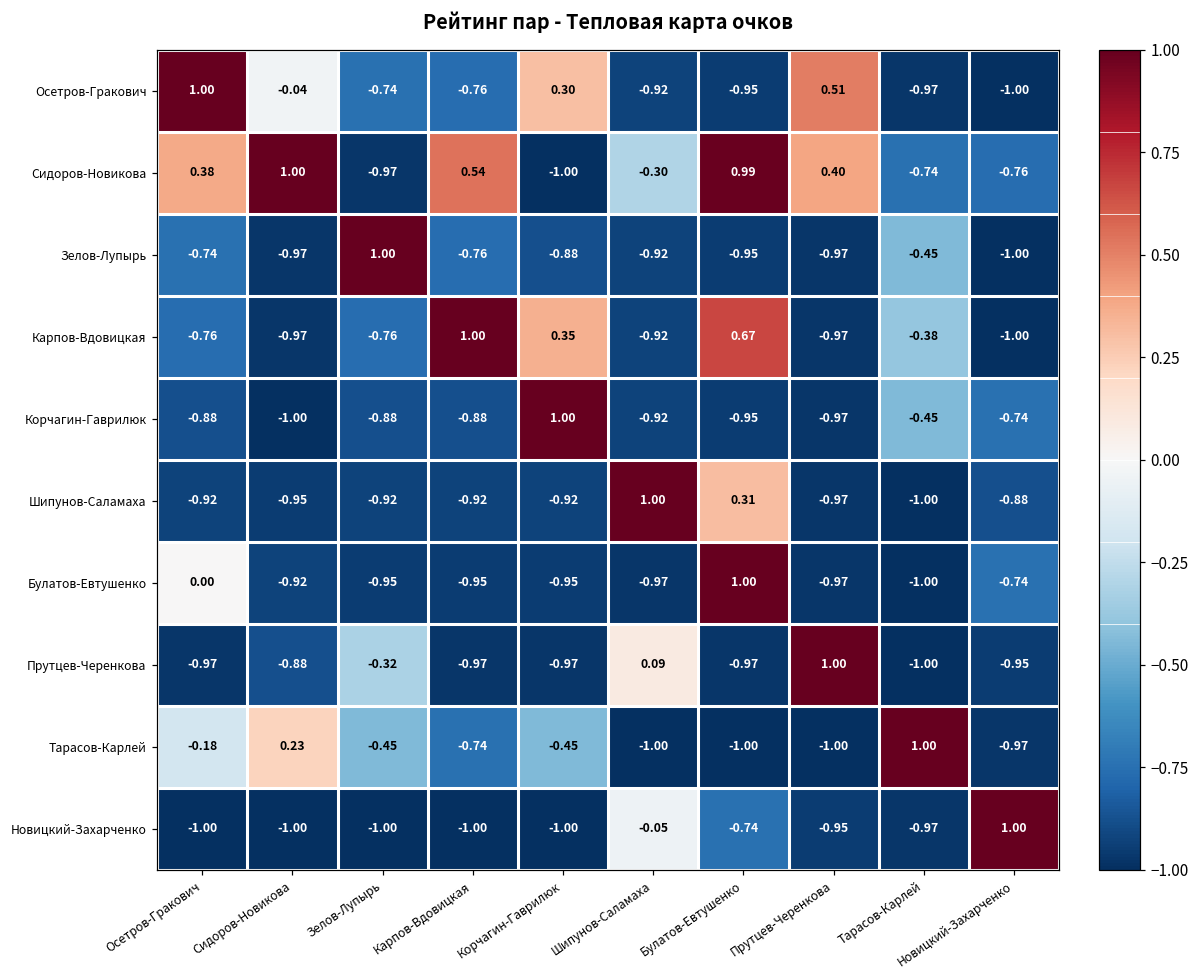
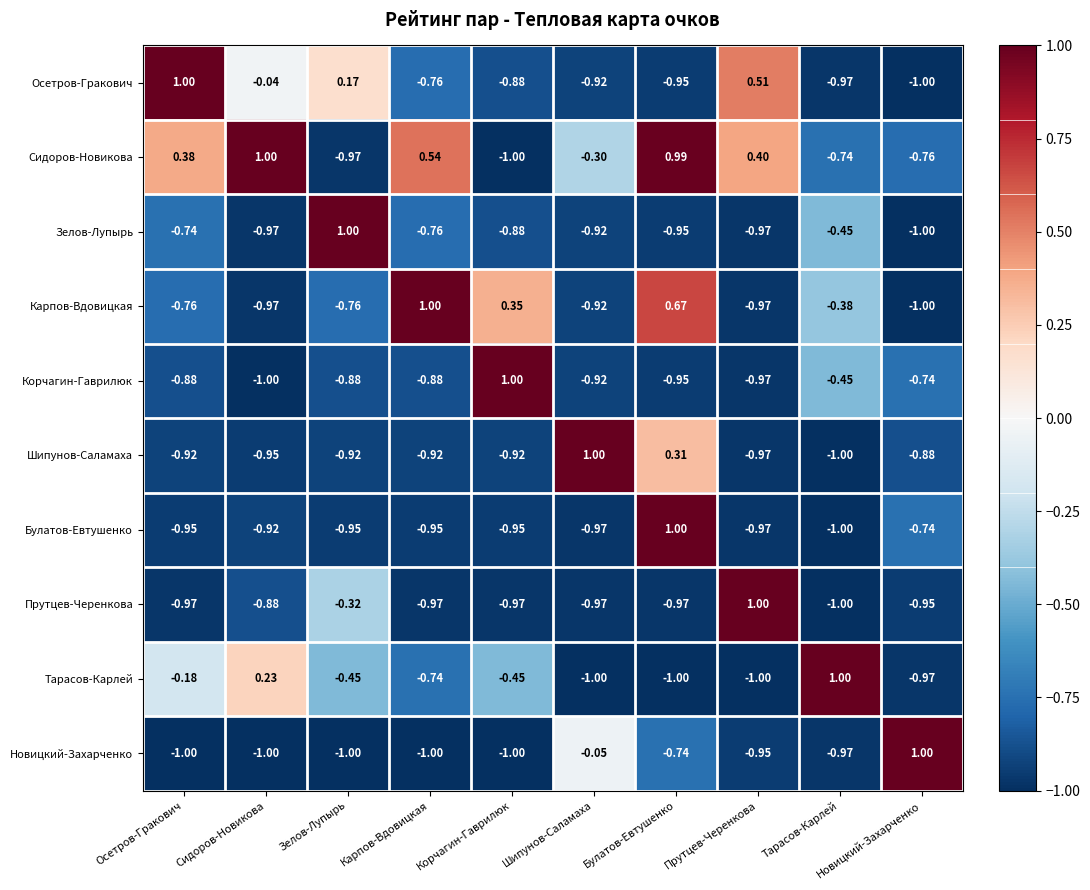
  {
    "Осетров-Гракович": {
      "Осетров-Гракович": 1.00,
      "Сидоров-Новикова": -0.04,
-     "Зелов-Лупырь": -0.74,
+     "Зелов-Лупырь": 0.17,
      "Карпов-Вдовицкая": -0.76,
-     "Корчагин-Гаврилюк": 0.30,
+     "Корчагин-Гаврилюк": -0.88,
      "Шипунов-Саламаха": -0.92,
      "Булатов-Евтушенко": -0.95,
      "Прутцев-Черенкова": 0.51,
      "Тарасов-Карлей": -0.97,
      "Новицкий-Захарченко": -1.00
    },
    "Сидоров-Новикова": {
      "Осетров-Гракович": 0.38,
      "Сидоров-Новикова": 1.00,
      "Зелов-Лупырь": -0.97,
      "Карпов-Вдовицкая": 0.54,
      "Корчагин-Гаврилюк": -1.00,
      "Шипунов-Саламаха": -0.30,
      "Булатов-Евтушенко": 0.99,
      "Прутцев-Черенкова": 0.40,
      "Тарасов-Карлей": -0.74,
      "Новицкий-Захарченко": -0.76
    },
    "Зелов-Лупырь": {
      "Осетров-Гракович": -0.74,
      "Сидоров-Новикова": -0.97,
      "Зелов-Лупырь": 1.00,
      "Карпов-Вдовицкая": -0.76,
      "Корчагин-Гаврилюк": -0.88,
      "Шипунов-Саламаха": -0.92,
      "Булатов-Евтушенко": -0.95,
      "Прутцев-Черенкова": -0.97,
      "Тарасов-Карлей": -0.45,
      "Новицкий-Захарченко": -1.00
    },
    "Карпов-Вдовицкая": {
      "Осетров-Гракович": -0.76,
      "Сидоров-Новикова": -0.97,
      "Зелов-Лупырь": -0.76,
      "Карпов-Вдовицкая": 1.00,
      "Корчагин-Гаврилюк": 0.35,
      "Шипунов-Саламаха": -0.92,
      "Булатов-Евтушенко": 0.67,
      "Прутцев-Черенкова": -0.97,
      "Тарасов-Карлей": -0.38,
      "Новицкий-Захарченко": -1.00
    },
    "Корчагин-Гаврилюк": {
      "Осетров-Гракович": -0.88,
      "Сидоров-Новикова": -1.00,
      "Зелов-Лупырь": -0.88,
      "Карпов-Вдовицкая": -0.88,
      "Корчагин-Гаврилюк": 1.00,
      "Шипунов-Саламаха": -0.92,
      "Булатов-Евтушенко": -0.95,
      "Прутцев-Черенкова": -0.97,
      "Тарасов-Карлей": -0.45,
      "Новицкий-Захарченко": -0.74
    },
    "Шипунов-Саламаха": {
      "Осетров-Гракович": -0.92,
      "Сидоров-Новикова": -0.95,
      "Зелов-Лупырь": -0.92,
      "Карпов-Вдовицкая": -0.92,
      "Корчагин-Гаврилюк": -0.92,
      "Шипунов-Саламаха": 1.00,
      "Булатов-Евтушенко": 0.31,
      "Прутцев-Черенкова": -0.97,
      "Тарасов-Карлей": -1.00,
      "Новицкий-Захарченко": -0.88
    },
    "Булатов-Евтушенко": {
-     "Осетров-Гракович": 0.00,
+     "Осетров-Гракович": -0.95,
      "Сидоров-Новикова": -0.92,
      "Зелов-Лупырь": -0.95,
      "Карпов-Вдовицкая": -0.95,
      "Корчагин-Гаврилюк": -0.95,
      "Шипунов-Саламаха": -0.97,
      "Булатов-Евтушенко": 1.00,
      "Прутцев-Черенкова": -0.97,
      "Тарасов-Карлей": -1.00,
      "Новицкий-Захарченко": -0.74
    },
    "Прутцев-Черенкова": {
      "Осетров-Гракович": -0.97,
      "Сидоров-Новикова": -0.88,
      "Зелов-Лупырь": -0.32,
      "Карпов-Вдовицкая": -0.97,
      "Корчагин-Гаврилюк": -0.97,
-     "Шипунов-Саламаха": 0.09,
+     "Шипунов-Саламаха": -0.97,
      "Булатов-Евтушенко": -0.97,
      "Прутцев-Черенкова": 1.00,
      "Тарасов-Карлей": -1.00,
      "Новицкий-Захарченко": -0.95
    },
    "Тарасов-Карлей": {
      "Осетров-Гракович": -0.18,
      "Сидоров-Новикова": 0.23,
      "Зелов-Лупырь": -0.45,
      "Карпов-Вдовицкая": -0.74,
      "Корчагин-Гаврилюк": -0.45,
      "Шипунов-Саламаха": -1.00,
      "Булатов-Евтушенко": -1.00,
      "Прутцев-Черенкова": -1.00,
      "Тарасов-Карлей": 1.00,
      "Новицкий-Захарченко": -0.97
    },
    "Новицкий-Захарченко": {
      "Осетров-Гракович": -1.00,
      "Сидоров-Новикова": -1.00,
      "Зелов-Лупырь": -1.00,
      "Карпов-Вдовицкая": -1.00,
      "Корчагин-Гаврилюк": -1.00,
      "Шипунов-Саламаха": -0.05,
      "Булатов-Евтушенко": -0.74,
      "Прутцев-Черенкова": -0.95,
      "Тарасов-Карлей": -0.97,
      "Новицкий-Захарченко": 1.00
    }
  }
